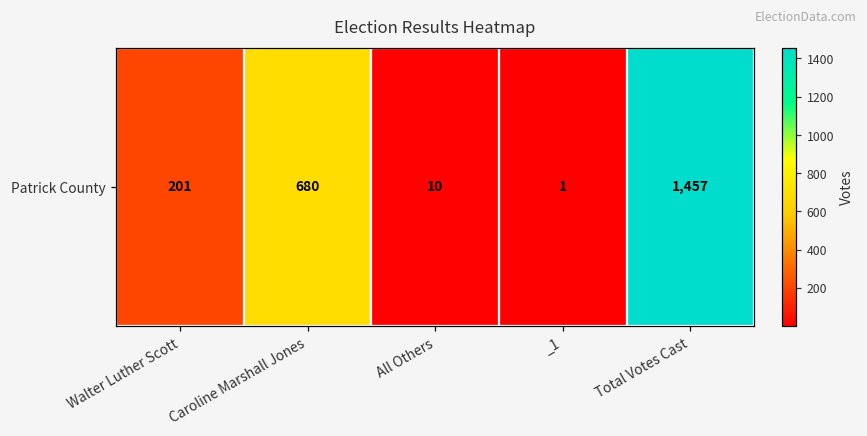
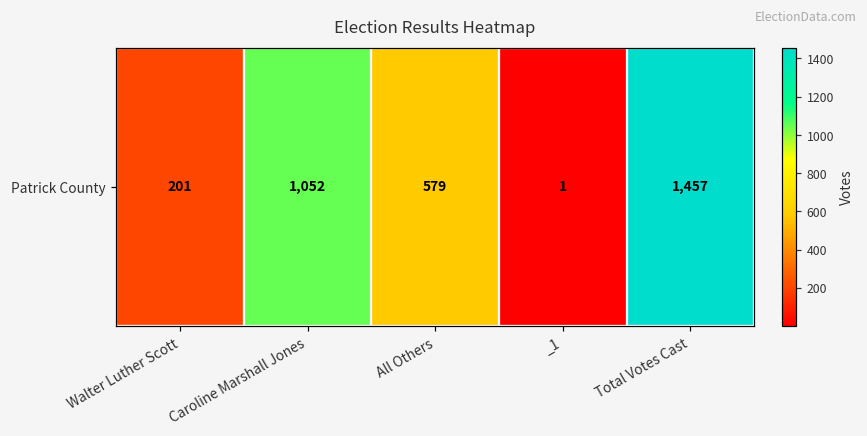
  {
    "Patrick County": {
      "Walter Luther Scott": "201",
-     "Caroline Marshall Jones": "680",
-     "All Others": "10",
+     "Caroline Marshall Jones": "1,052",
+     "All Others": "579",
      "_1": "1",
      "Total Votes Cast": "1,457"
    }
  }
